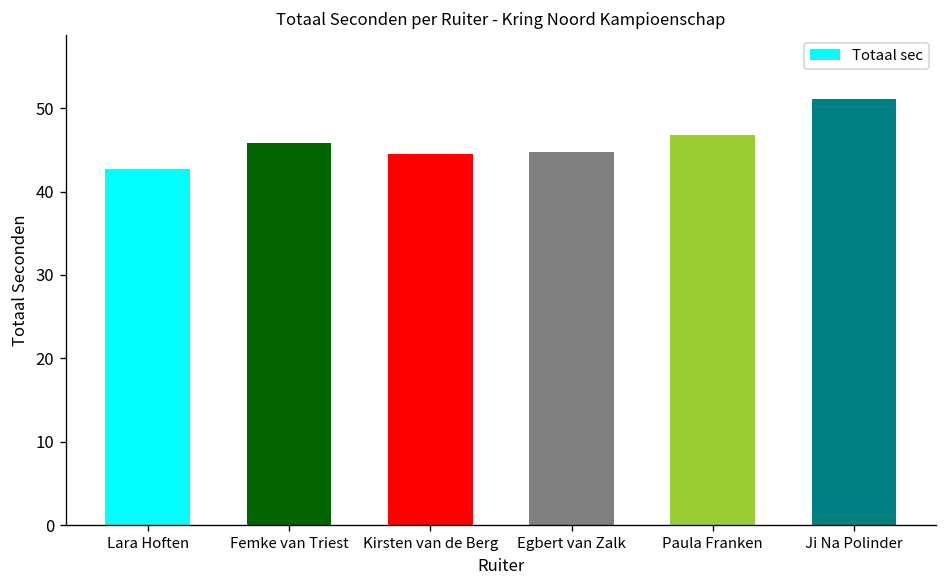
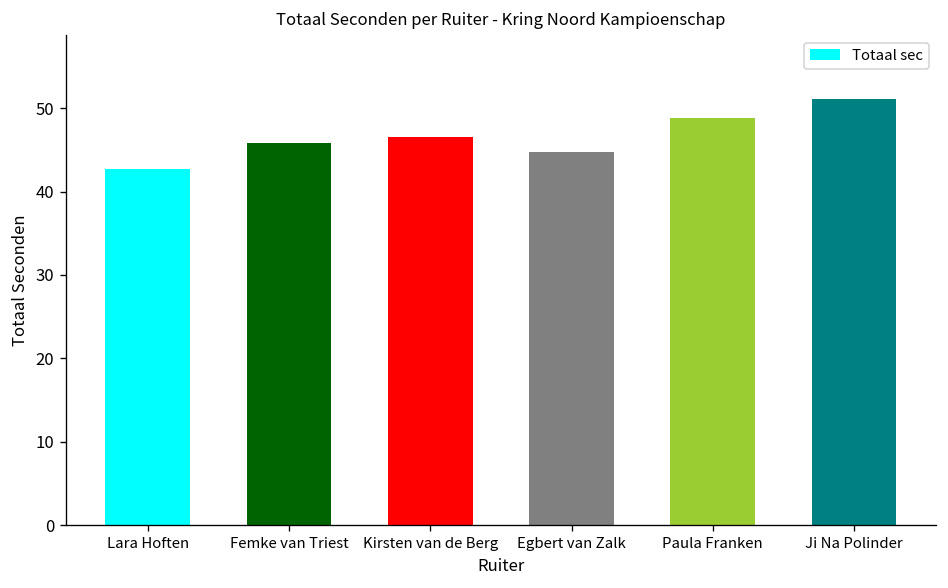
  {
    "Lara Hoften": 43,
    "Femke van Triest": 46,
-   "Kirsten van de Berg": 44,
+   "Kirsten van de Berg": 47,
    "Egbert van Zalk": 45,
-   "Paula Franken": 47,
+   "Paula Franken": 49,
    "Ji Na Polinder": 51
  }
